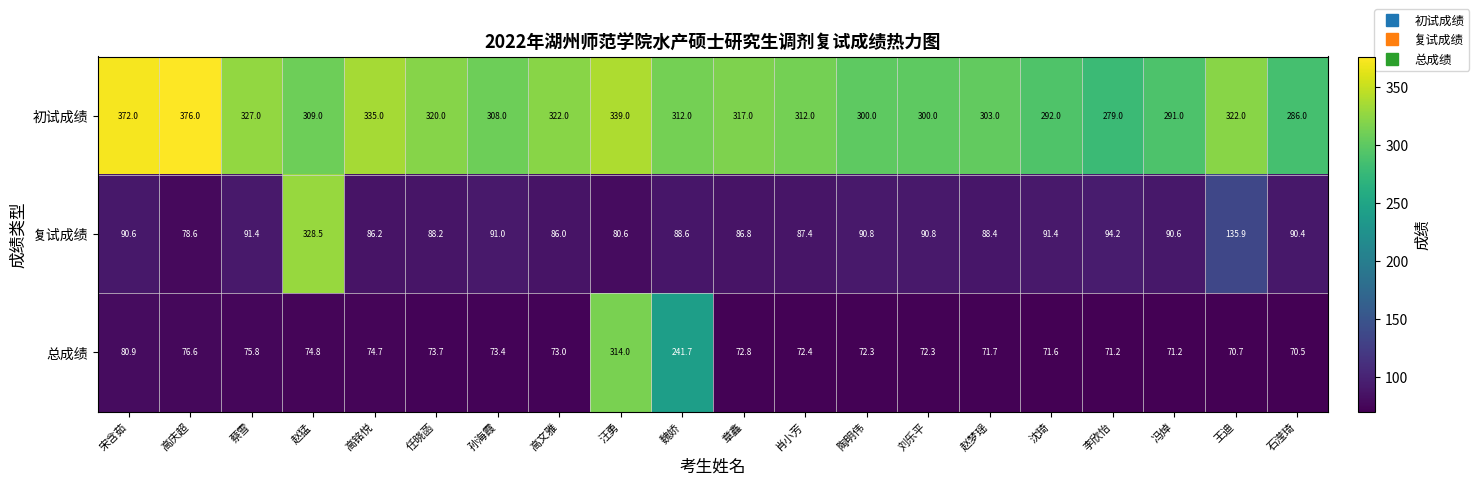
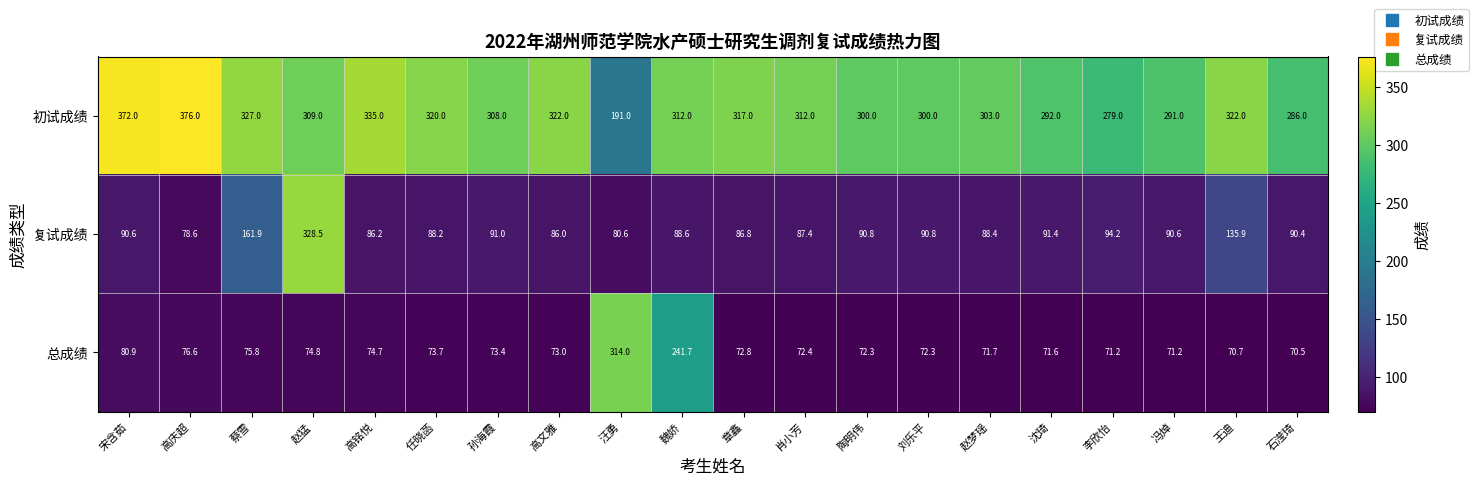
  {
    "初试成绩": {
      "宋含茹": 372.0,
      "高庆超": 376.0,
      "蔡雪": 327.0,
      "赵猛": 309.0,
      "高铭悦": 335.0,
      "任晓菡": 320.0,
      "孙海霞": 308.0,
      "高文雅": 322.0,
-     "汪勇": 339.0,
+     "汪勇": 191.0,
      "魏娇": 312.0,
      "章鑫": 317.0,
      "肖小芳": 312.0,
      "陶明伟": 300.0,
      "刘乐平": 300.0,
      "赵梦瑶": 303.0,
      "沈琦": 292.0,
      "李欣怡": 279.0,
      "冯焯": 291.0,
      "王迪": 322.0,
      "石滢琦": 286.0
    },
    "复试成绩": {
      "宋含茹": 90.6,
      "高庆超": 78.6,
-     "蔡雪": 91.4,
+     "蔡雪": 161.9,
      "赵猛": 328.5,
      "高铭悦": 86.2,
      "任晓菡": 88.2,
      "孙海霞": 91.0,
      "高文雅": 86.0,
      "汪勇": 80.6,
      "魏娇": 88.6,
      "章鑫": 86.8,
      "肖小芳": 87.4,
      "陶明伟": 90.8,
      "刘乐平": 90.8,
      "赵梦瑶": 88.4,
      "沈琦": 91.4,
      "李欣怡": 94.2,
      "冯焯": 90.6,
      "王迪": 135.9,
      "石滢琦": 90.4
    },
    "总成绩": {
      "宋含茹": 80.9,
      "高庆超": 76.6,
      "蔡雪": 75.8,
      "赵猛": 74.8,
      "高铭悦": 74.7,
      "任晓菡": 73.7,
      "孙海霞": 73.4,
      "高文雅": 73.0,
      "汪勇": 314.0,
      "魏娇": 241.7,
      "章鑫": 72.8,
      "肖小芳": 72.4,
      "陶明伟": 72.3,
      "刘乐平": 72.3,
      "赵梦瑶": 71.7,
      "沈琦": 71.6,
      "李欣怡": 71.2,
      "冯焯": 71.2,
      "王迪": 70.7,
      "石滢琦": 70.5
    }
  }
